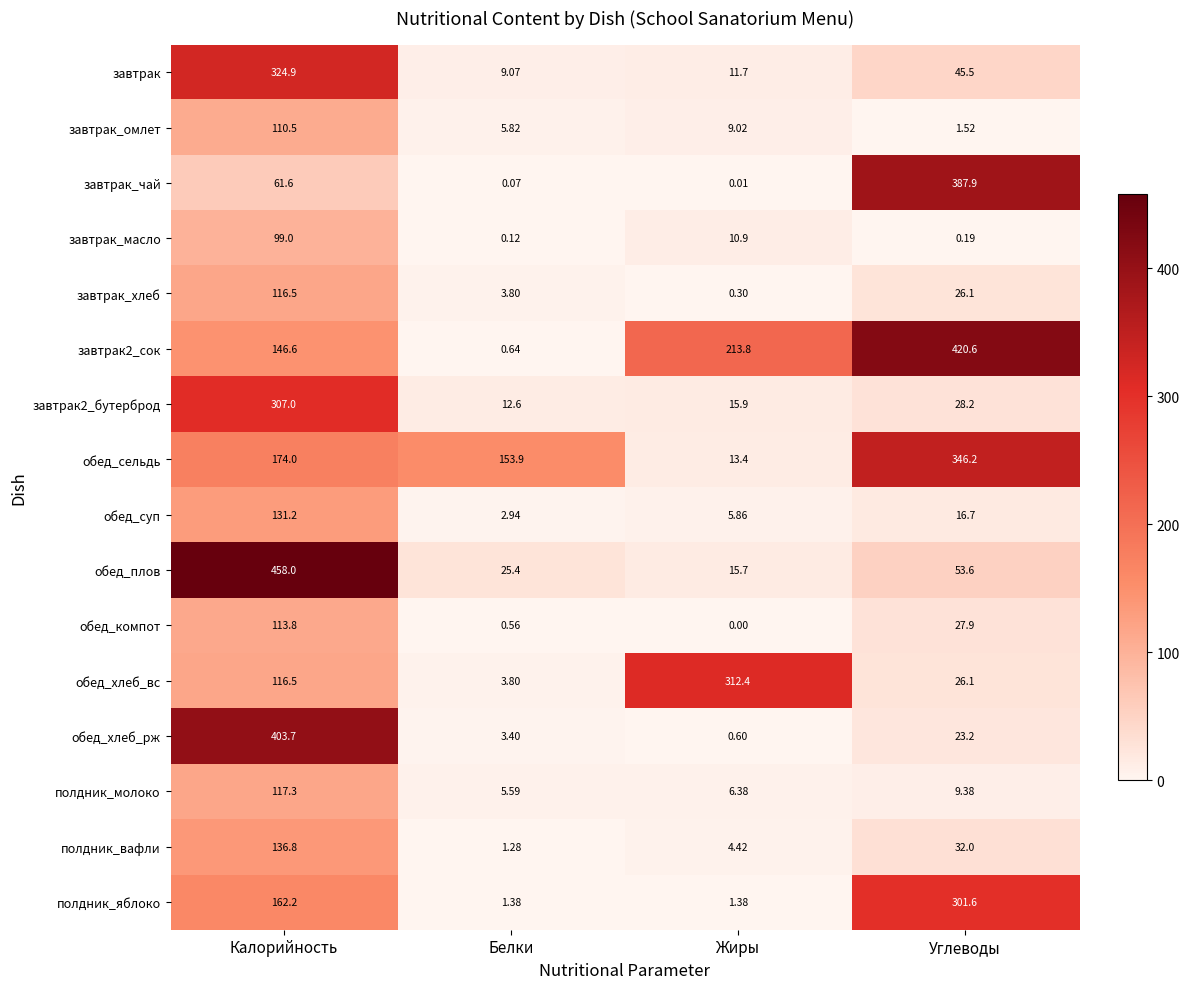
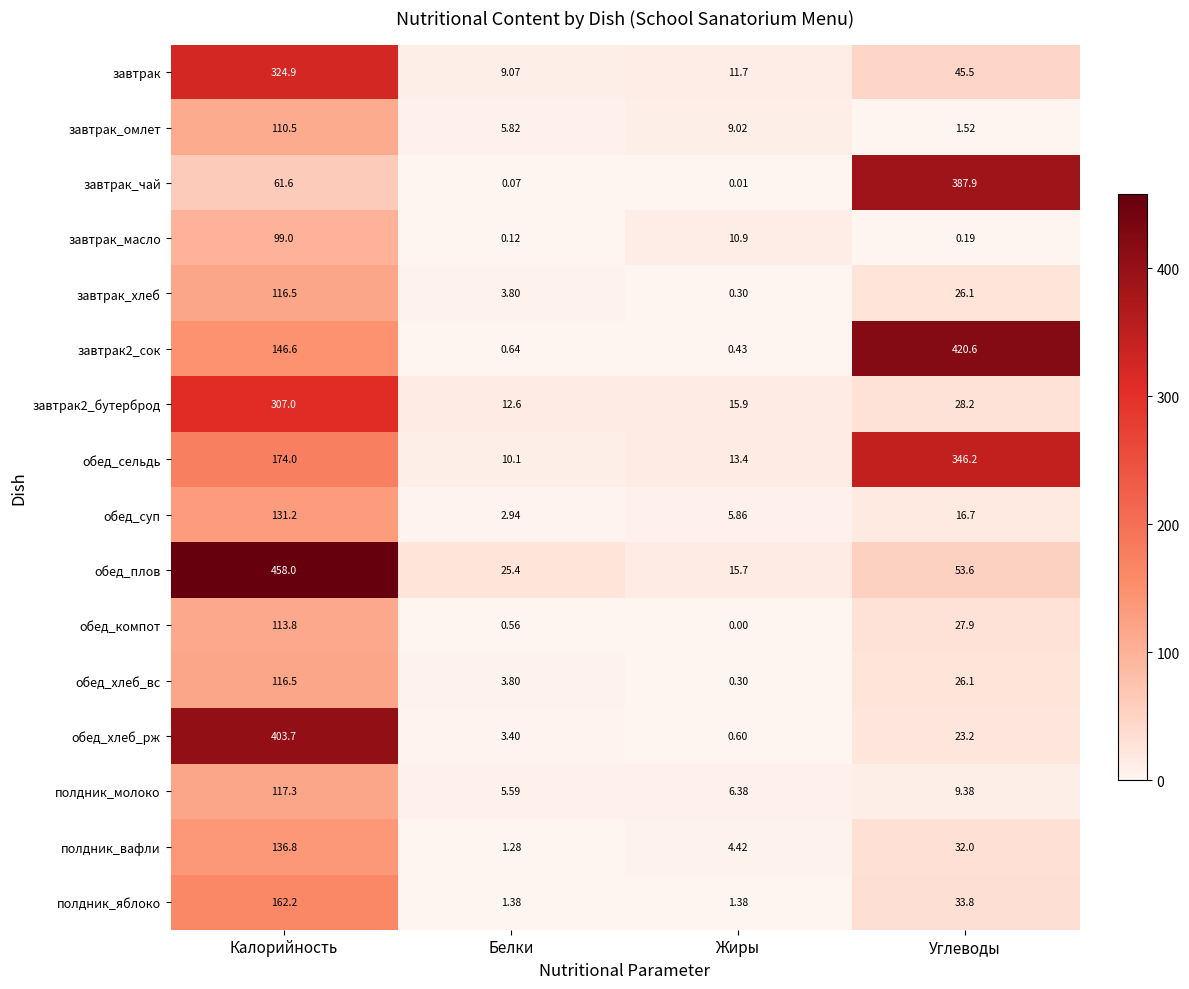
  {
    "завтрак": {
      "Калорийность": 324.9,
      "Белки": 9.07,
      "Жиры": 11.7,
      "Углеводы": 45.5
    },
    "завтрак_омлет": {
      "Калорийность": 110.5,
      "Белки": 5.82,
      "Жиры": 9.02,
      "Углеводы": 1.52
    },
    "завтрак_чай": {
      "Калорийность": 61.6,
      "Белки": 0.07,
      "Жиры": 0.01,
      "Углеводы": 387.9
    },
    "завтрак_масло": {
      "Калорийность": 99.0,
      "Белки": 0.12,
      "Жиры": 10.9,
      "Углеводы": 0.19
    },
    "завтрак_хлеб": {
      "Калорийность": 116.5,
      "Белки": 3.80,
      "Жиры": 0.30,
      "Углеводы": 26.1
    },
    "завтрак2_сок": {
      "Калорийность": 146.6,
      "Белки": 0.64,
-     "Жиры": 213.8,
+     "Жиры": 0.43,
      "Углеводы": 420.6
    },
    "завтрак2_бутерброд": {
      "Калорийность": 307.0,
      "Белки": 12.6,
      "Жиры": 15.9,
      "Углеводы": 28.2
    },
    "обед_сельдь": {
      "Калорийность": 174.0,
-     "Белки": 153.9,
+     "Белки": 10.1,
      "Жиры": 13.4,
      "Углеводы": 346.2
    },
    "обед_суп": {
      "Калорийность": 131.2,
      "Белки": 2.94,
      "Жиры": 5.86,
      "Углеводы": 16.7
    },
    "обед_плов": {
      "Калорийность": 458.0,
      "Белки": 25.4,
      "Жиры": 15.7,
      "Углеводы": 53.6
    },
    "обед_компот": {
      "Калорийность": 113.8,
      "Белки": 0.56,
      "Жиры": 0.00,
      "Углеводы": 27.9
    },
    "обед_хлеб_вс": {
      "Калорийность": 116.5,
      "Белки": 3.80,
-     "Жиры": 312.4,
+     "Жиры": 0.30,
      "Углеводы": 26.1
    },
    "обед_хлеб_рж": {
      "Калорийность": 403.7,
      "Белки": 3.40,
      "Жиры": 0.60,
      "Углеводы": 23.2
    },
    "полдник_молоко": {
      "Калорийность": 117.3,
      "Белки": 5.59,
      "Жиры": 6.38,
      "Углеводы": 9.38
    },
    "полдник_вафли": {
      "Калорийность": 136.8,
      "Белки": 1.28,
      "Жиры": 4.42,
      "Углеводы": 32.0
    },
    "полдник_яблоко": {
      "Калорийность": 162.2,
      "Белки": 1.38,
      "Жиры": 1.38,
-     "Углеводы": 301.6
+     "Углеводы": 33.8
    }
  }
